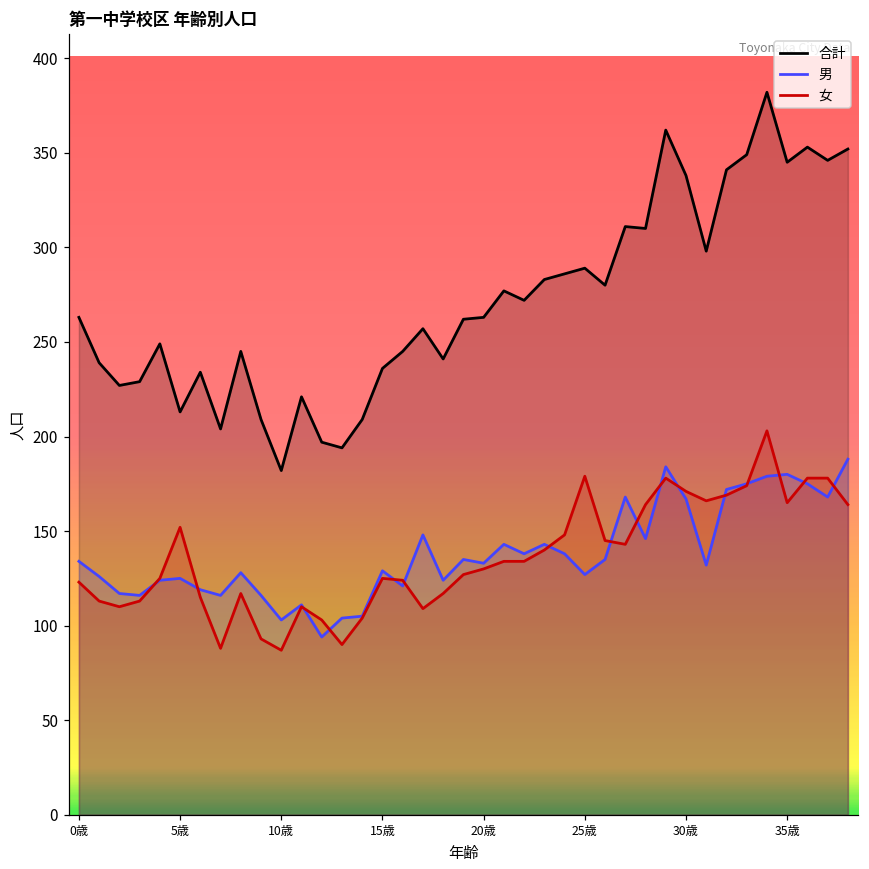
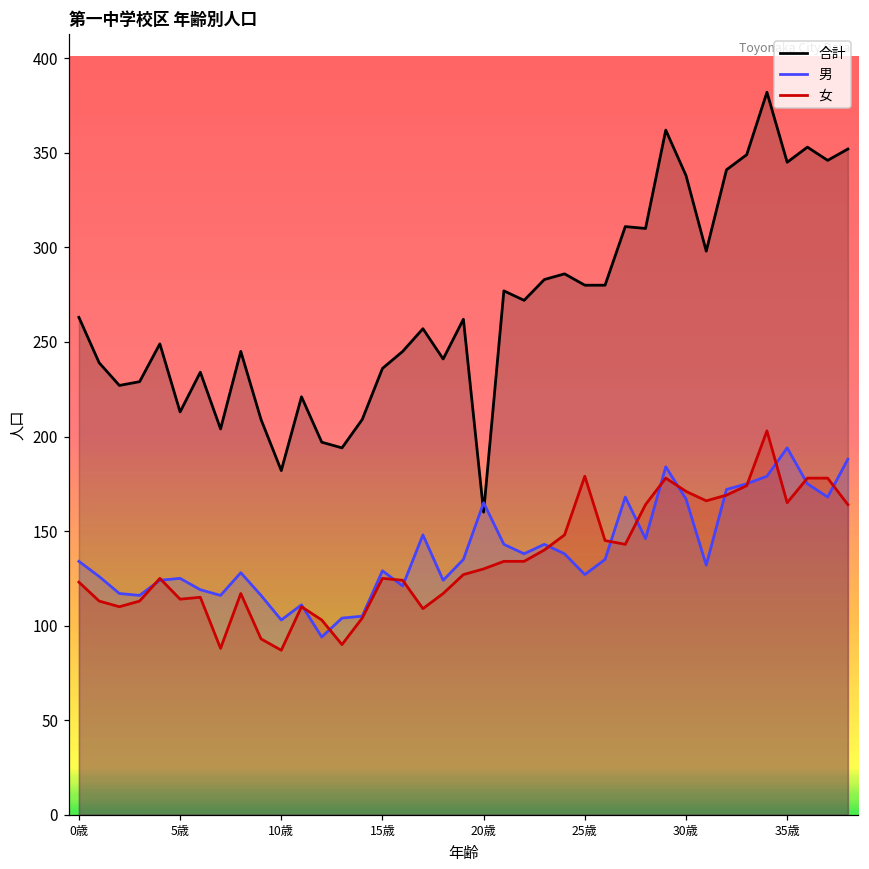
  {
    "合計": {
      "0歳": 263,
      "5歳": 213,
      "10歳": 182,
      "15歳": 236,
-     "20歳": 263,
-     "25歳": 289,
+     "20歳": 160,
+     "25歳": 280,
      "30歳": 338,
      "35歳": 345
    },
    "男": {
      "0歳": 134,
      "5歳": 125,
      "10歳": 103,
      "15歳": 129,
-     "20歳": 133,
+     "20歳": 165,
      "25歳": 127,
      "30歳": 167,
-     "35歳": 180
+     "35歳": 194
    },
    "女": {
      "0歳": 123,
-     "5歳": 152,
+     "5歳": 114,
      "10歳": 87,
      "15歳": 125,
      "20歳": 130,
      "25歳": 179,
      "30歳": 171,
      "35歳": 165
    }
  }
